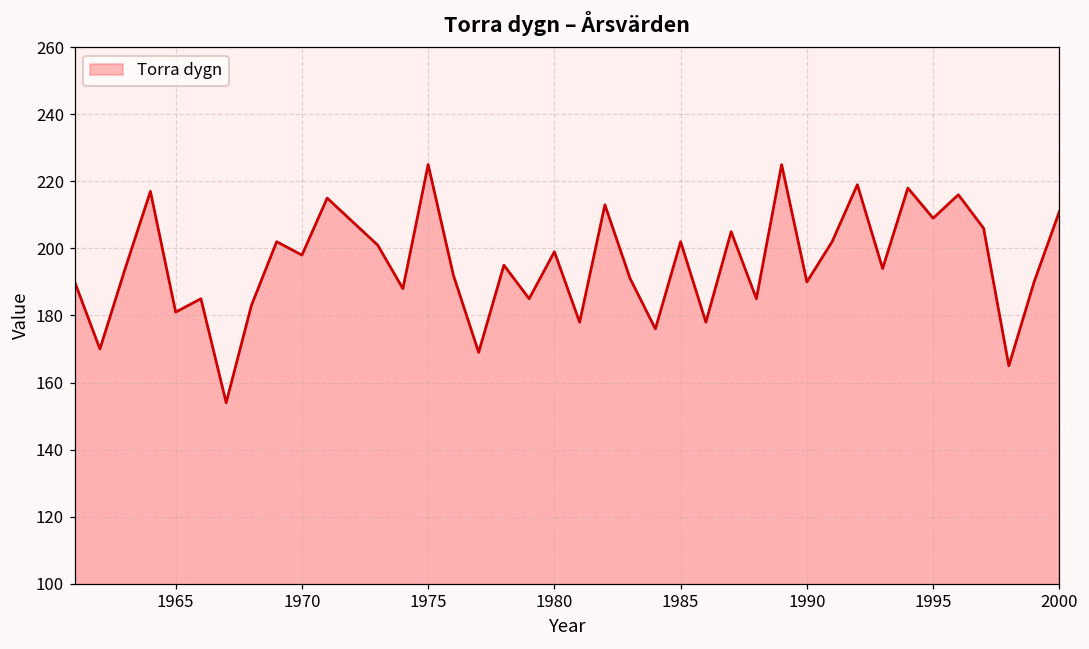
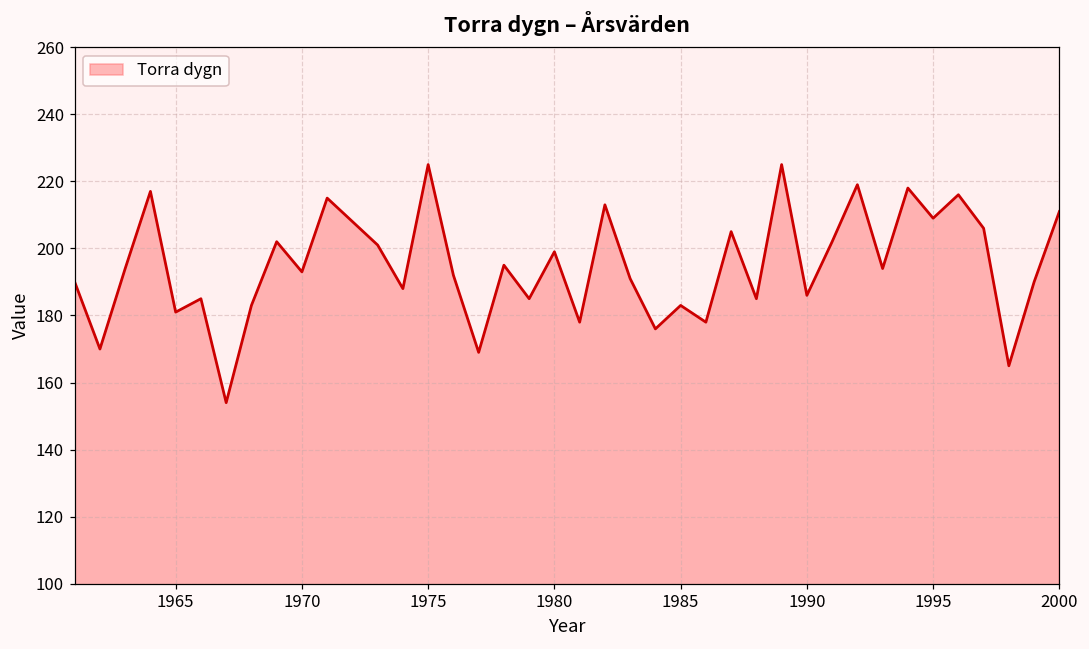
  {
    "1965": 181,
-   "1970": 198,
+   "1970": 193,
    "1975": 225,
    "1980": 199,
-   "1985": 202,
-   "1990": 190,
+   "1985": 183,
+   "1990": 186,
    "1995": 209,
    "2000": 211
  }
